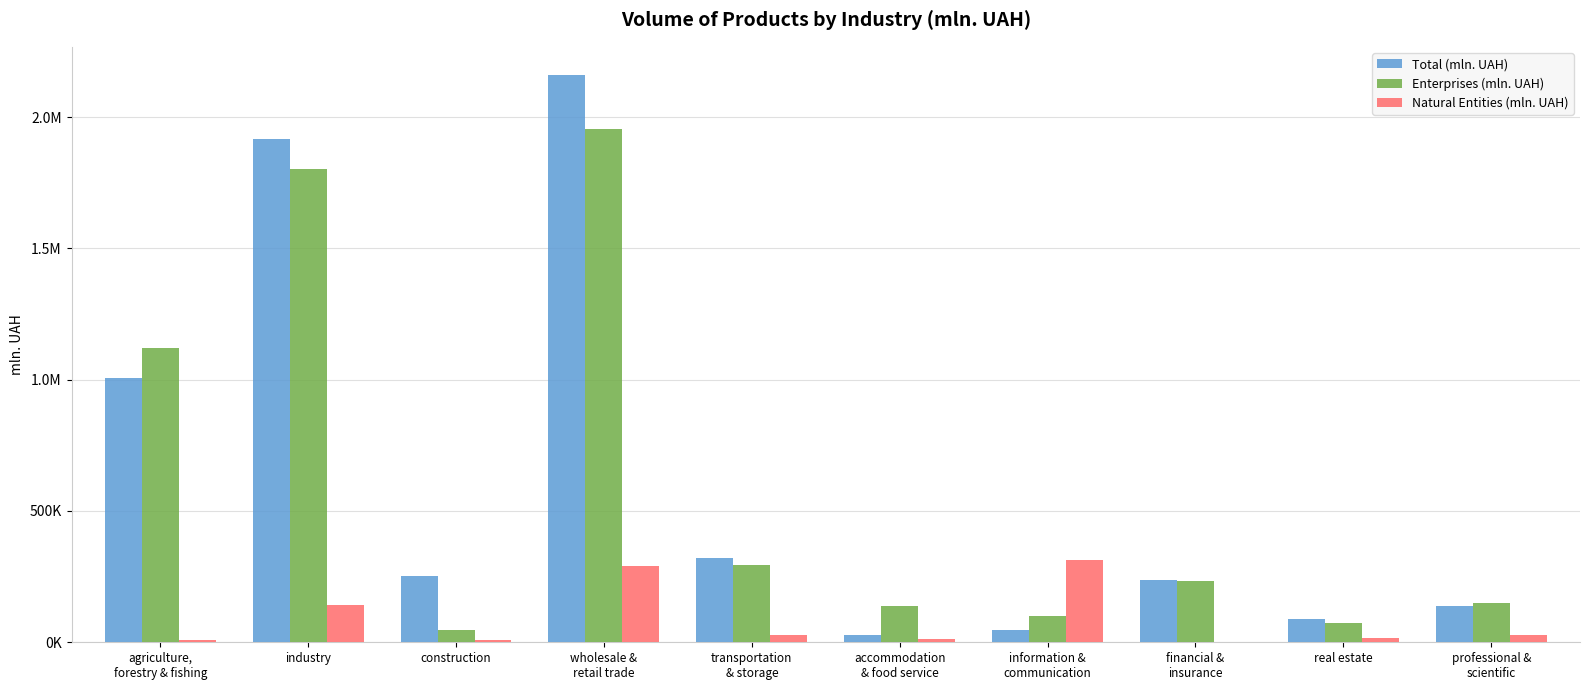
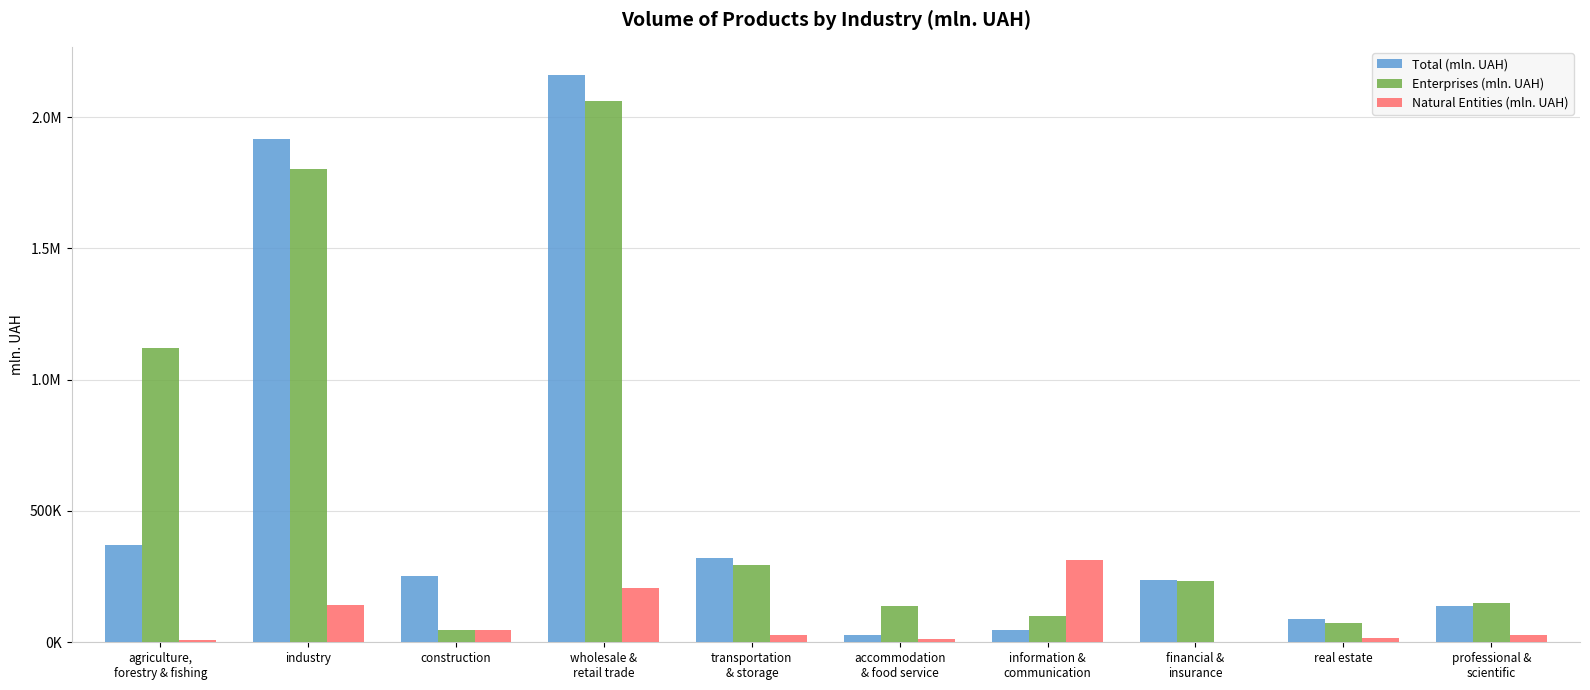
  {
    "Total (mln. UAH)": {
-     "agriculture, forestry & fishing": 1010000,
+     "agriculture, forestry & fishing": 370000,
      "industry": 1920000,
      "construction": 250000,
      "wholesale & retail trade": 2160000,
      "transportation & storage": 320000,
      "accommodation & food service": 30000,
      "information & communication": 50000,
      "financial & insurance": 240000,
      "real estate": 90000,
      "professional & scientific": 140000
    },
    "Enterprises (mln. UAH)": {
      "agriculture, forestry & fishing": 1120000,
      "industry": 1800000,
      "construction": 50000,
-     "wholesale & retail trade": 1950000,
+     "wholesale & retail trade": 2060000,
      "transportation & storage": 290000,
      "accommodation & food service": 140000,
      "information & communication": 100000,
      "financial & insurance": 230000,
      "real estate": 80000,
      "professional & scientific": 150000
    },
    "Natural Entities (mln. UAH)": {
      "agriculture, forestry & fishing": 10000,
      "industry": 140000,
-     "construction": 10000,
-     "wholesale & retail trade": 290000,
+     "construction": 50000,
+     "wholesale & retail trade": 210000,
      "transportation & storage": 30000,
      "accommodation & food service": 10000,
      "information & communication": 310000,
      "real estate": 20000,
      "professional & scientific": 30000
    }
  }
